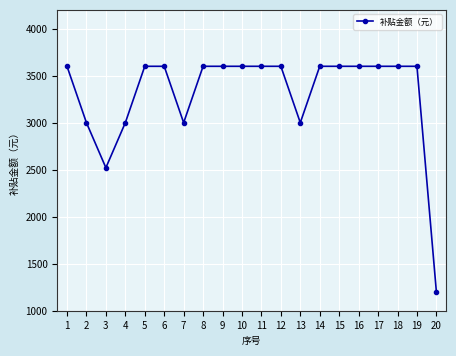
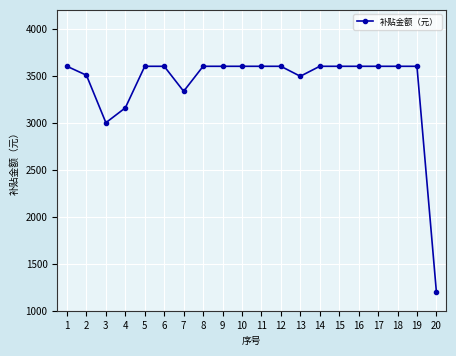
  {
    "1": 3600,
-   "2": 3000,
-   "3": 2500,
-   "4": 3000,
+   "2": 3500,
+   "3": 3000,
+   "4": 3200,
    "5": 3600,
    "6": 3600,
-   "7": 3000,
+   "7": 3300,
    "8": 3600,
    "9": 3600,
    "10": 3600,
    "11": 3600,
    "12": 3600,
-   "13": 3000,
+   "13": 3500,
    "14": 3600,
    "15": 3600,
    "16": 3600,
    "17": 3600,
    "18": 3600,
    "19": 3600,
    "20": 1200
  }
